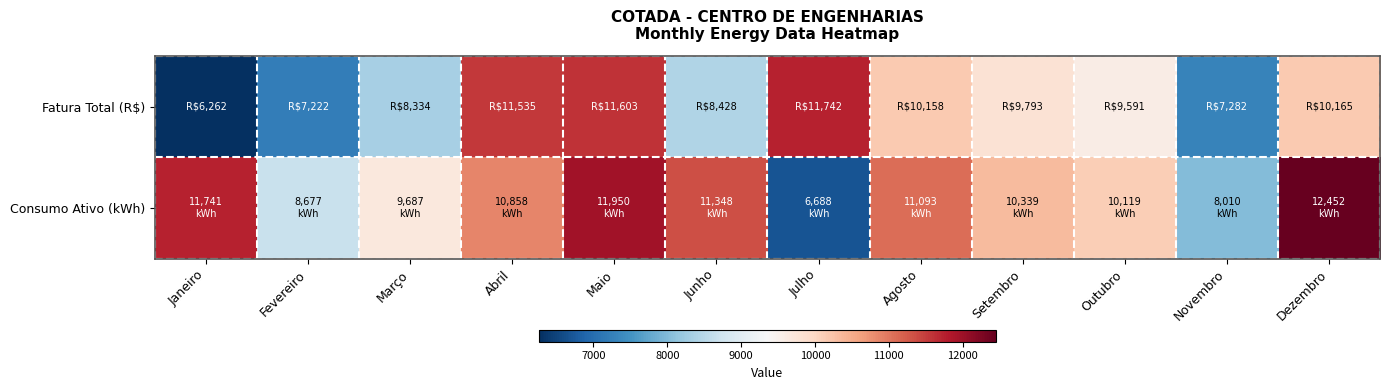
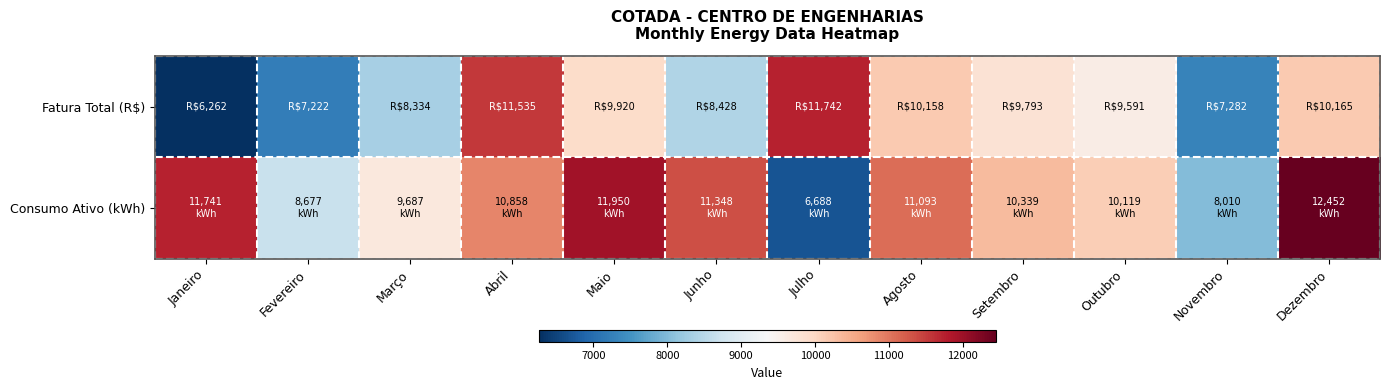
  {
    "Fatura Total (R$)": {
      "Janeiro": "$6,262",
      "Fevereiro": "$7,222",
      "Março": "$8,334",
      "Abril": "$11,535",
-     "Maio": "$11,603",
+     "Maio": "$9,920",
      "Junho": "$8,428",
      "Julho": "$11,742",
      "Agosto": "$10,158",
      "Setembro": "$9,793",
      "Outubro": "$9,591",
      "Novembro": "$7,282",
      "Dezembro": "$10,165"
    },
    "Consumo Ativo (kWh)": {
      "Janeiro": "11,741",
      "Fevereiro": "8,677",
      "Março": "9,687",
      "Abril": "10,858",
      "Maio": "11,950",
      "Junho": "11,348",
      "Julho": "6,688",
      "Agosto": "11,093",
      "Setembro": "10,339",
      "Outubro": "10,119",
      "Novembro": "8,010",
      "Dezembro": "12,452"
    }
  }
